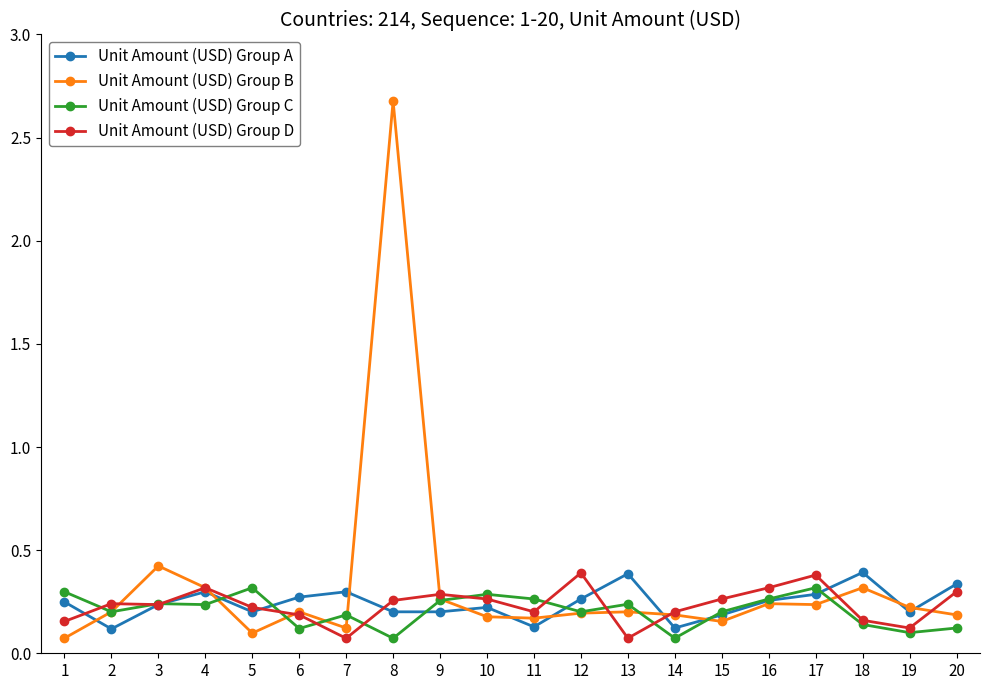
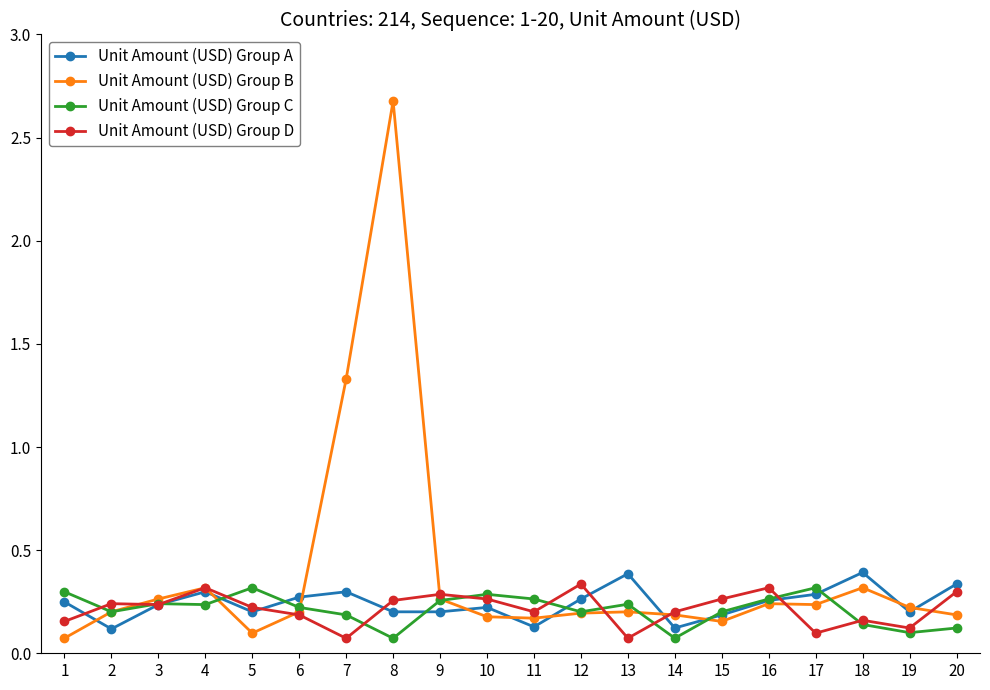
  {
    "Unit Amount (USD) Group A": {
      "1": 0.25,
      "2": 0.12,
      "4": 0.30,
      "5": 0.20,
      "6": 0.27,
      "7": 0.30,
      "8": 0.20,
      "9": 0.20,
      "10": 0.22,
      "11": 0.13,
      "12": 0.26,
      "13": 0.39,
      "14": 0.12,
      "15": 0.19,
      "17": 0.29,
      "18": 0.39,
      "19": 0.20,
      "20": 0.34
    },
    "Unit Amount (USD) Group B": {
      "1": 0.07,
-     "3": 0.42,
+     "3": 0.26,
      "5": 0.10,
      "6": 0.20,
-     "7": 0.12,
+     "7": 1.33,
      "8": 2.68,
      "10": 0.18,
      "11": 0.17,
      "13": 0.20,
      "14": 0.19,
      "15": 0.15,
      "16": 0.24,
      "17": 0.24,
      "18": 0.32,
      "19": 0.22,
      "20": 0.19
    },
    "Unit Amount (USD) Group C": {
      "1": 0.30,
      "4": 0.24,
      "5": 0.32,
-     "6": 0.12,
+     "6": 0.22,
      "7": 0.19,
      "8": 0.07,
      "10": 0.29,
      "11": 0.26,
      "13": 0.24,
      "14": 0.07,
      "15": 0.20,
      "17": 0.32,
      "18": 0.14,
      "19": 0.10,
      "20": 0.12
    },
    "Unit Amount (USD) Group D": {
      "1": 0.15,
      "2": 0.24,
      "5": 0.22,
      "6": 0.19,
      "7": 0.07,
      "8": 0.26,
      "9": 0.29,
      "10": 0.26,
      "11": 0.20,
-     "12": 0.39,
+     "12": 0.34,
      "13": 0.07,
      "14": 0.20,
      "15": 0.26,
      "16": 0.32,
-     "17": 0.38,
+     "17": 0.10,
      "18": 0.16,
      "19": 0.12,
      "20": 0.30
    }
  }
